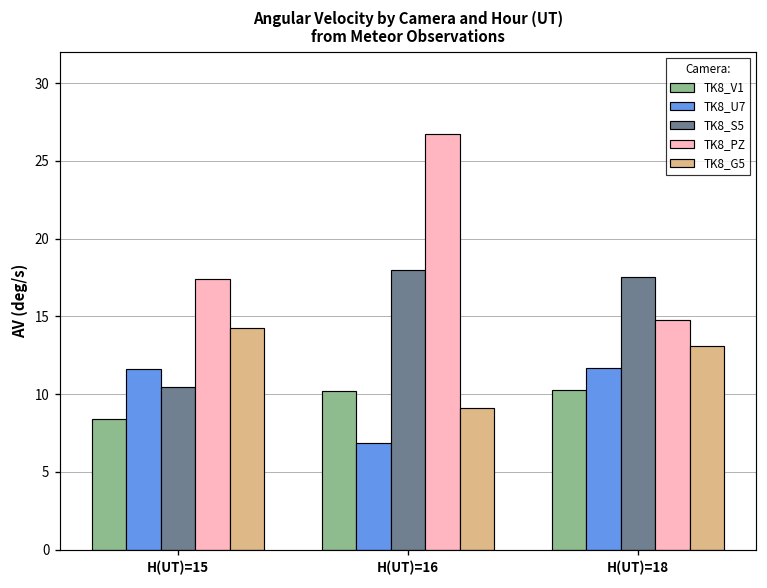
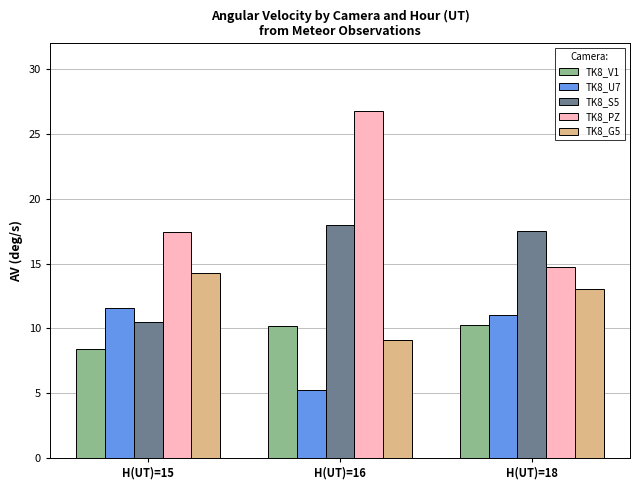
  {
    "TK8_V1": {
      "H(UT)=15": 8.4,
      "H(UT)=16": 10.2,
      "H(UT)=18": 10.3
    },
    "TK8_U7": {
      "H(UT)=15": 11.6,
-     "H(UT)=16": 6.9,
-     "H(UT)=18": 11.7
+     "H(UT)=16": 5.3,
+     "H(UT)=18": 11.0
    },
    "TK8_S5": {
      "H(UT)=15": 10.5,
      "H(UT)=16": 18.0,
      "H(UT)=18": 17.5
    },
    "TK8_PZ": {
      "H(UT)=15": 17.4,
      "H(UT)=16": 26.8,
      "H(UT)=18": 14.7
    },
    "TK8_G5": {
      "H(UT)=15": 14.3,
      "H(UT)=16": 9.1,
      "H(UT)=18": 13.1
    }
  }
